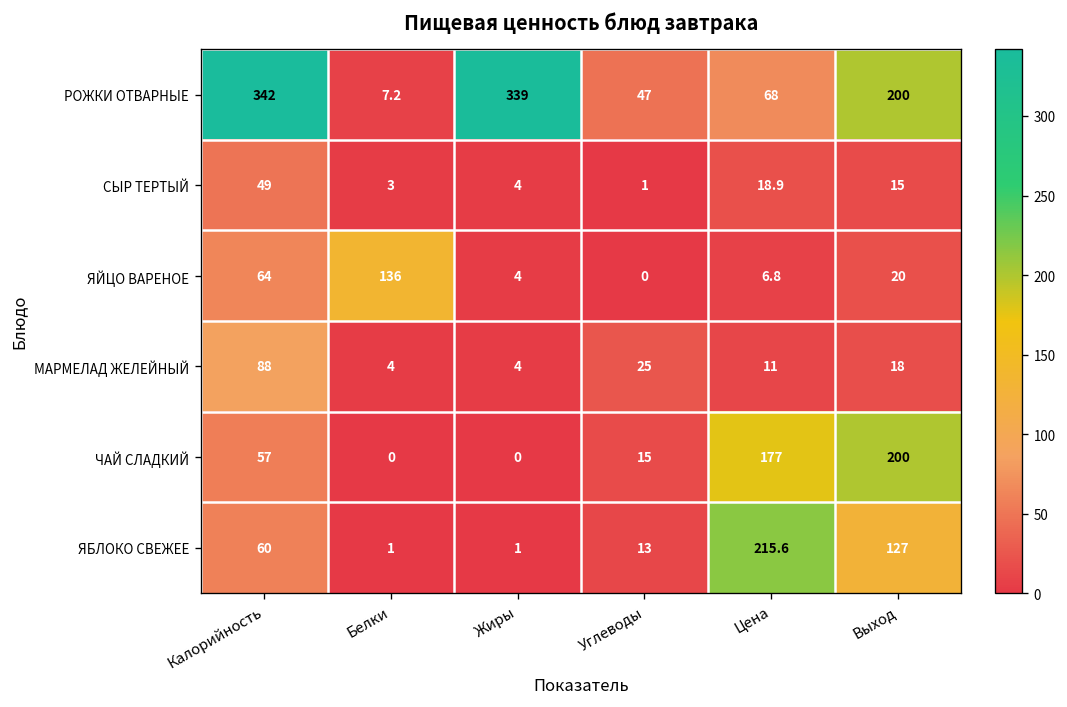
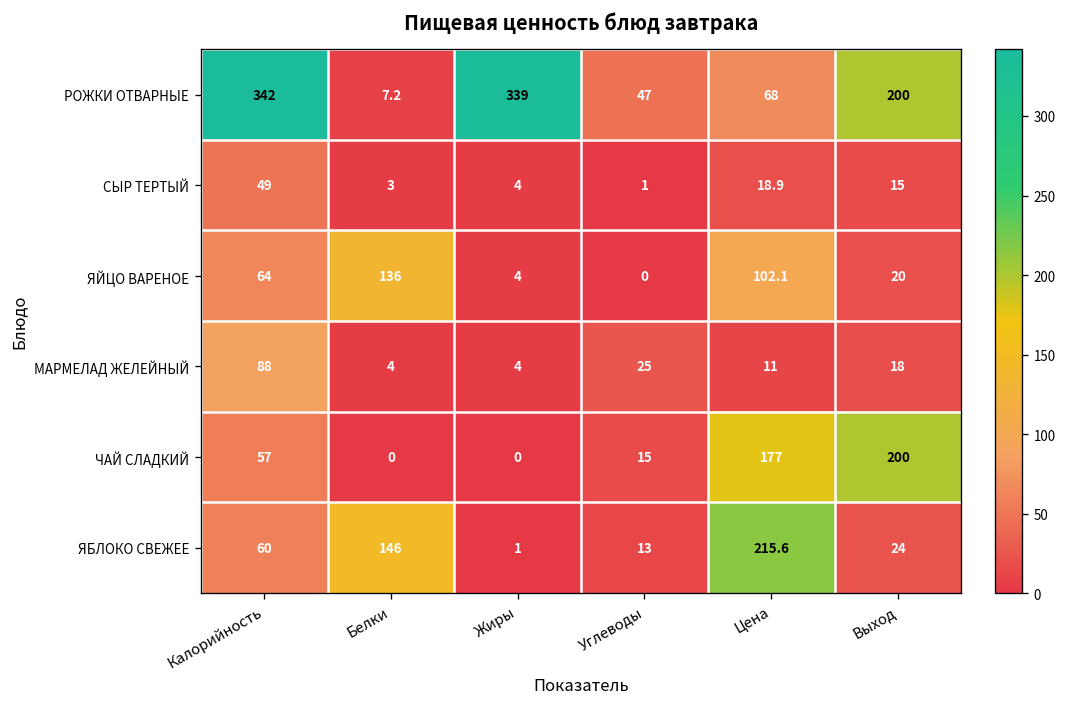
  {
    "РОЖКИ ОТВАРНЫЕ": {
      "Калорийность": 342,
      "Белки": 7.2,
      "Жиры": 339,
      "Углеводы": 47,
      "Цена": 68,
      "Выход": 200
    },
    "СЫР ТЕРТЫЙ": {
      "Калорийность": 49,
      "Белки": 3,
      "Жиры": 4,
      "Углеводы": 1,
      "Цена": 18.9,
      "Выход": 15
    },
    "ЯЙЦО ВАРЕНОЕ": {
      "Калорийность": 64,
      "Белки": 136,
      "Жиры": 4,
      "Углеводы": 0,
-     "Цена": 6.8,
+     "Цена": 102.1,
      "Выход": 20
    },
    "МАРМЕЛАД ЖЕЛЕЙНЫЙ": {
      "Калорийность": 88,
      "Белки": 4,
      "Жиры": 4,
      "Углеводы": 25,
      "Цена": 11,
      "Выход": 18
    },
    "ЧАЙ СЛАДКИЙ": {
      "Калорийность": 57,
      "Белки": 0,
      "Жиры": 0,
      "Углеводы": 15,
      "Цена": 177,
      "Выход": 200
    },
    "ЯБЛОКО СВЕЖЕЕ": {
      "Калорийность": 60,
-     "Белки": 1,
+     "Белки": 146,
      "Жиры": 1,
      "Углеводы": 13,
      "Цена": 215.6,
-     "Выход": 127
+     "Выход": 24
    }
  }
